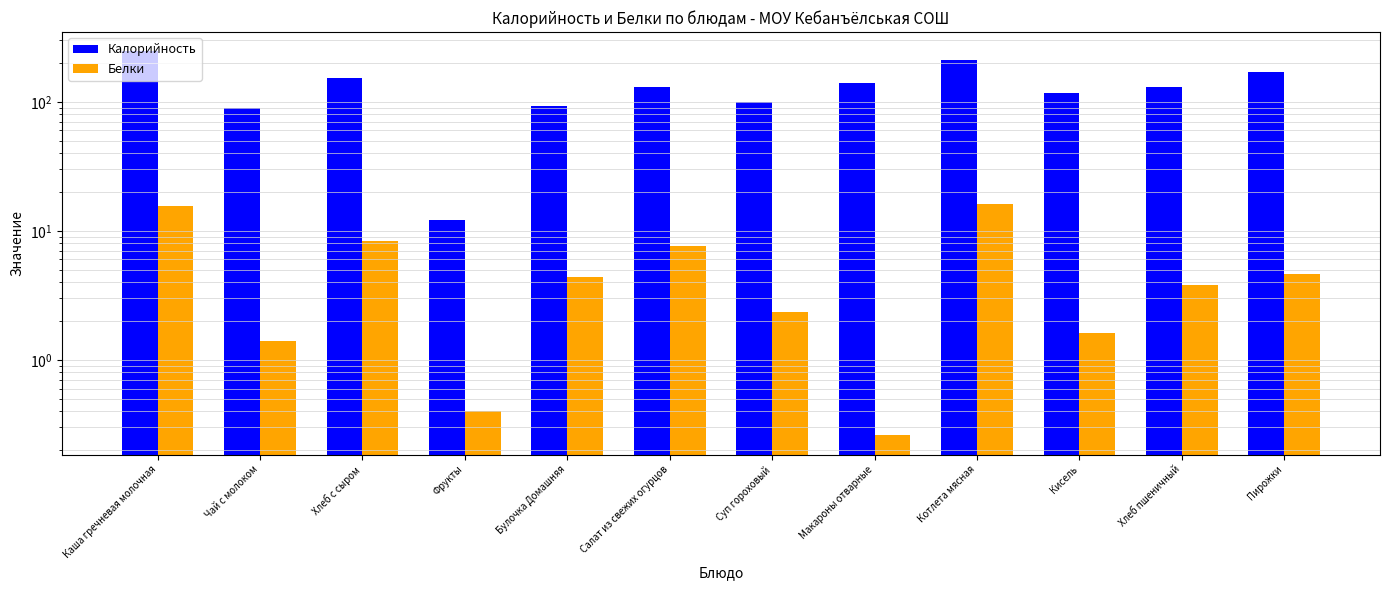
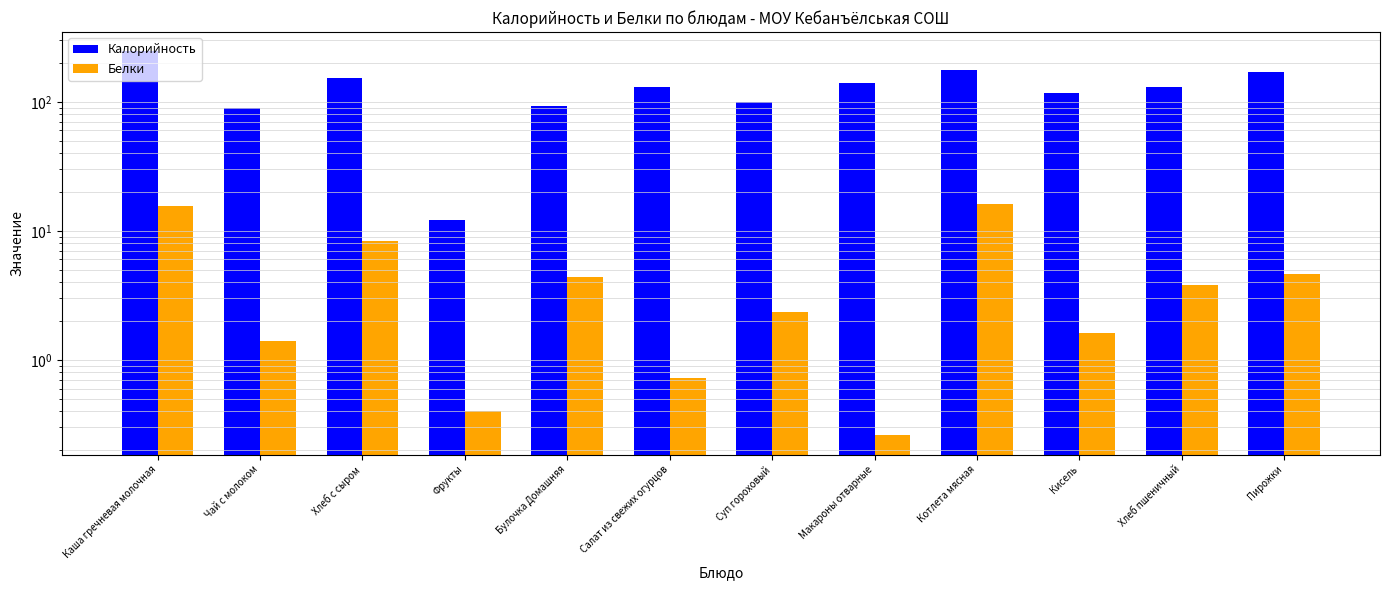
  {
    "Калорийность": {
      "Чай с молоком": 90,
      "Хлеб с сыром": 150,
      "Фрукты": 12,
      "Булочка Домашняя": 90,
      "Салат из свежих огурцов": 130,
      "Суп гороховый": 100,
      "Макароны отварные": 140,
-     "Котлета мясная": 210,
+     "Котлета мясная": 180,
      "Кисель": 120,
      "Хлеб пшеничный": 130,
      "Пирожки": 170
    },
    "Белки": {
      "Каша гречневая молочная": 16,
      "Чай с молоком": 1.4,
      "Хлеб с сыром": 8,
      "Фрукты": 0.4,
      "Булочка Домашняя": 4.4,
-     "Салат из свежих огурцов": 8,
+     "Салат из свежих огурцов": 0.7,
      "Суп гороховый": 2.3,
      "Макароны отварные": 0.26,
      "Котлета мясная": 16,
      "Кисель": 1.6,
      "Хлеб пшеничный": 3.8,
      "Пирожки": 4.6
    }
  }
